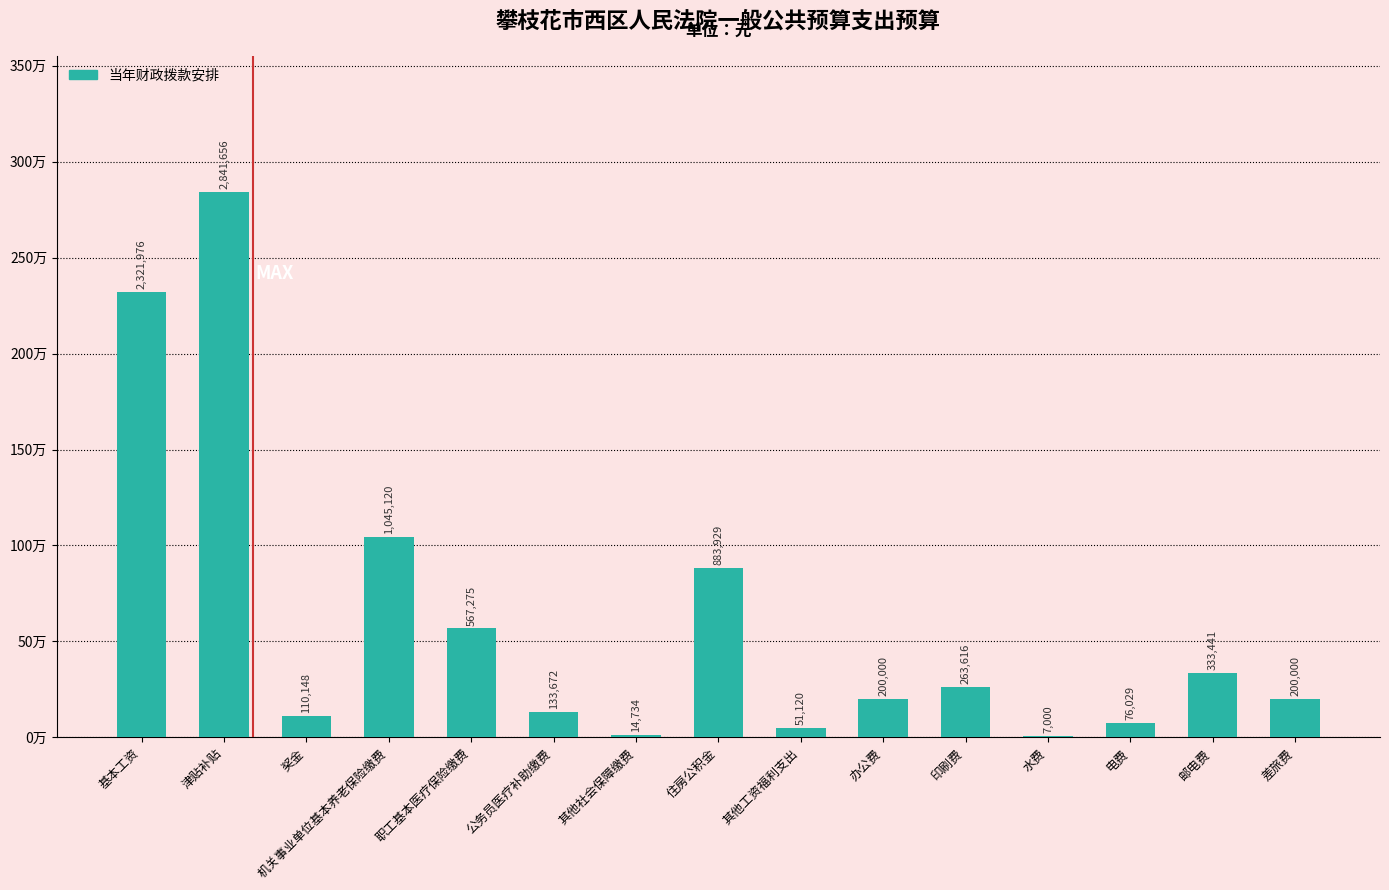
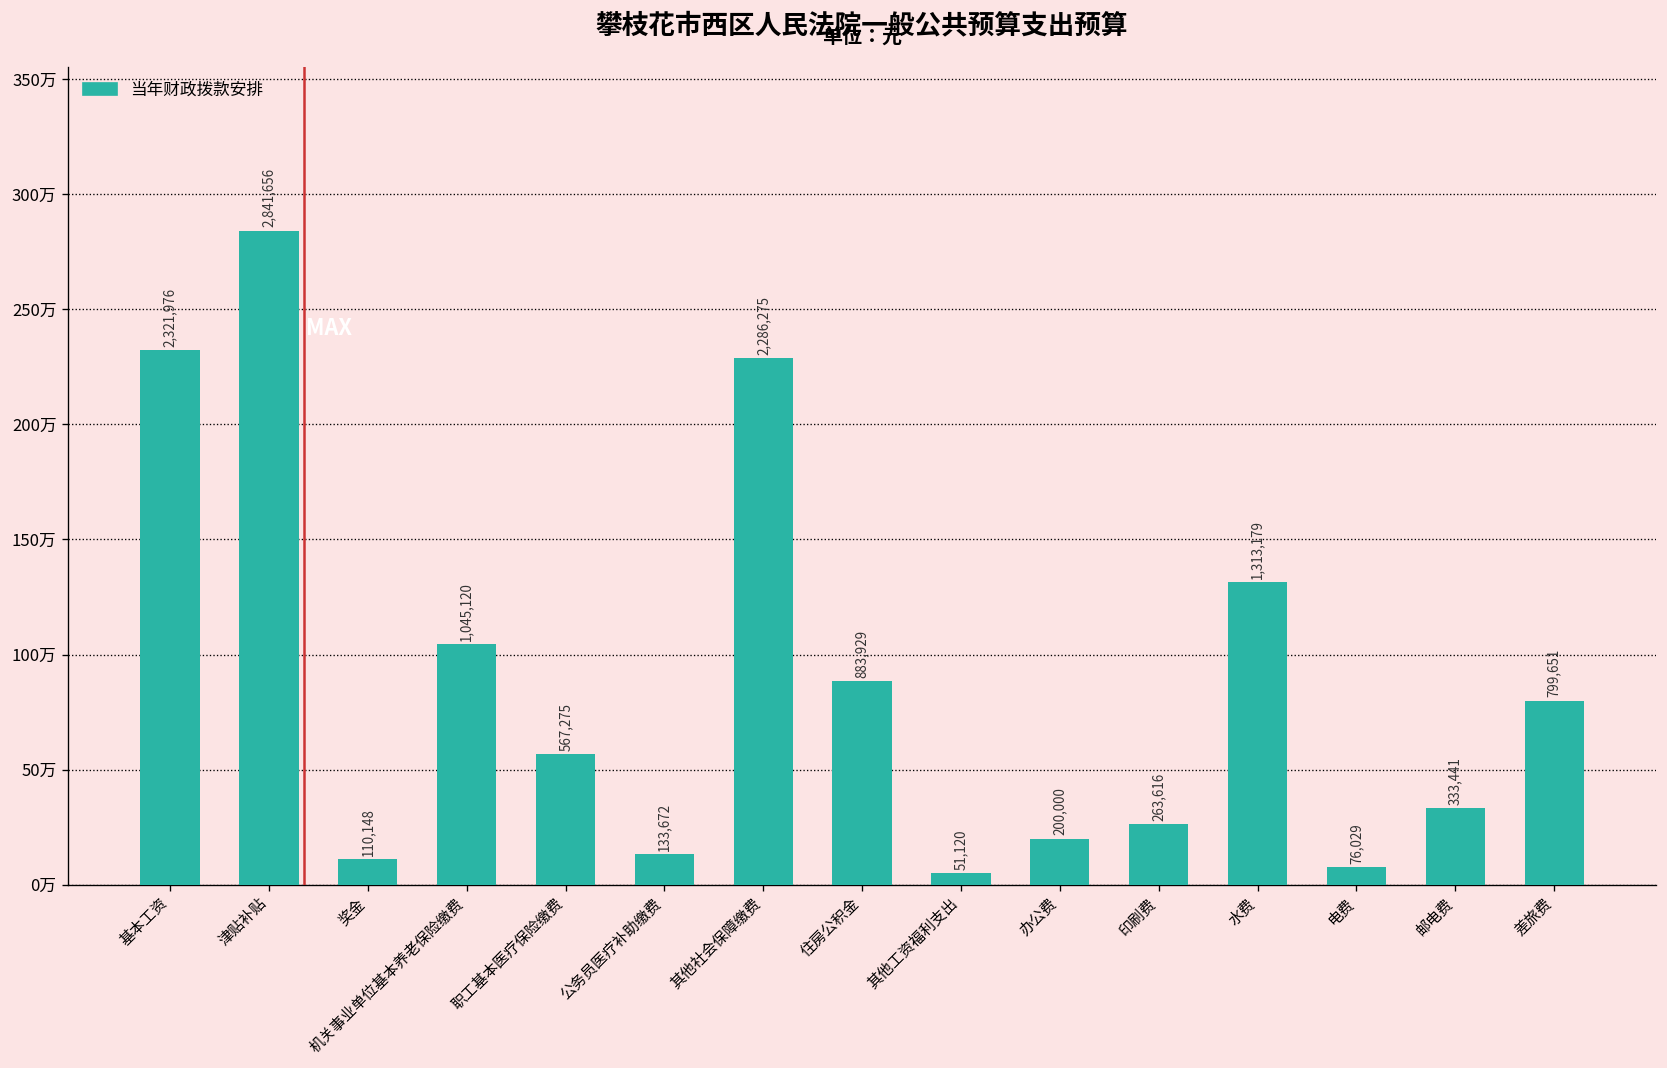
  {
    "基本工资": "2,321,976",
    "津贴补贴": "2,841,656",
    "奖金": "110,148",
    "机关事业单位基本养老保险缴费": "1,045,120",
    "职工基本医疗保险缴费": "567,275",
    "公务员医疗补助缴费": "133,672",
-   "其他社会保障缴费": "14,734",
+   "其他社会保障缴费": "2,286,275",
    "住房公积金": "883,929",
    "其他工资福利支出": "51,120",
    "办公费": "200,000",
    "印刷费": "263,616",
-   "水费": "7,000",
+   "水费": "1,313,179",
    "电费": "76,029",
    "邮电费": "333,441",
-   "差旅费": "200,000"
+   "差旅费": "799,651"
  }
